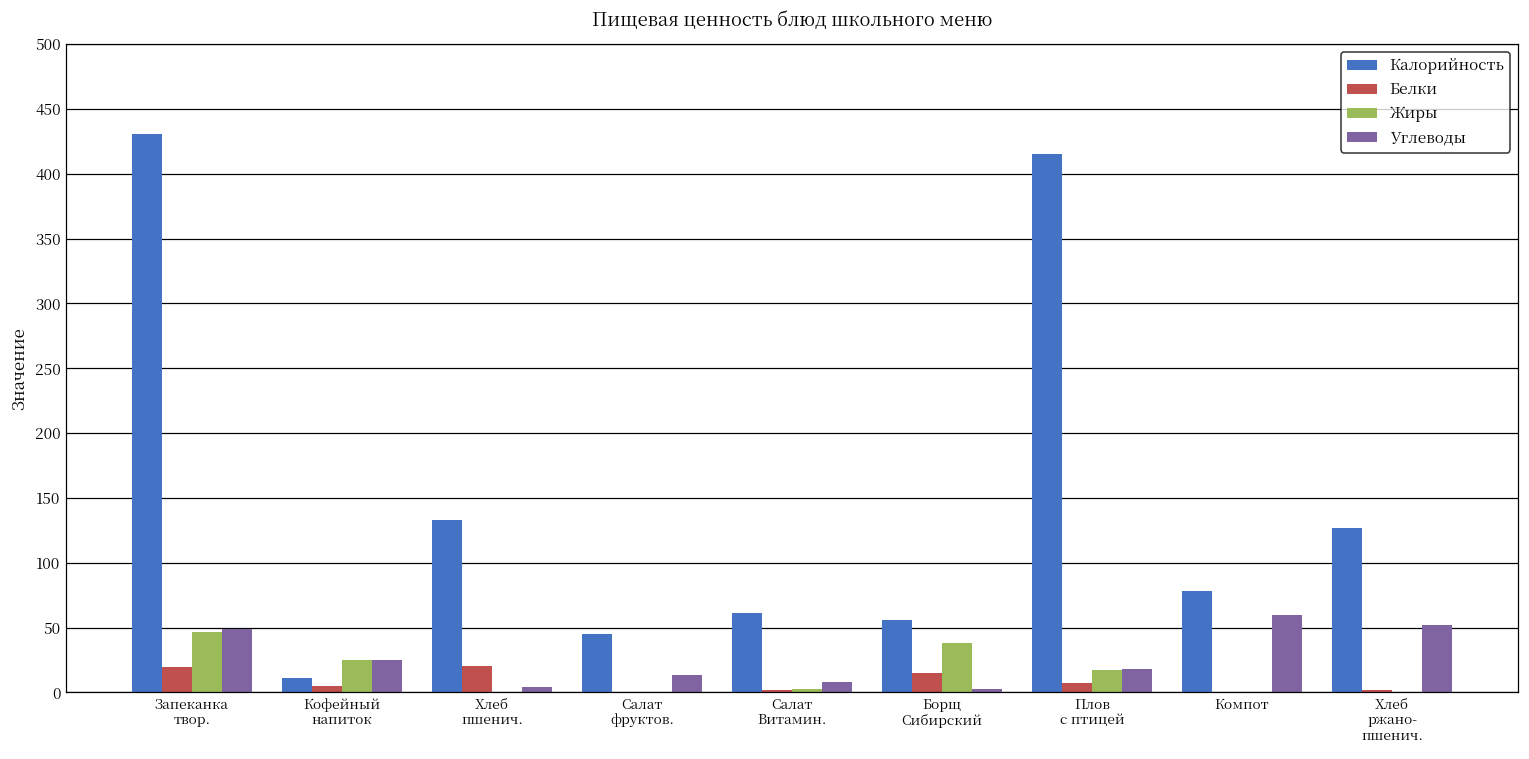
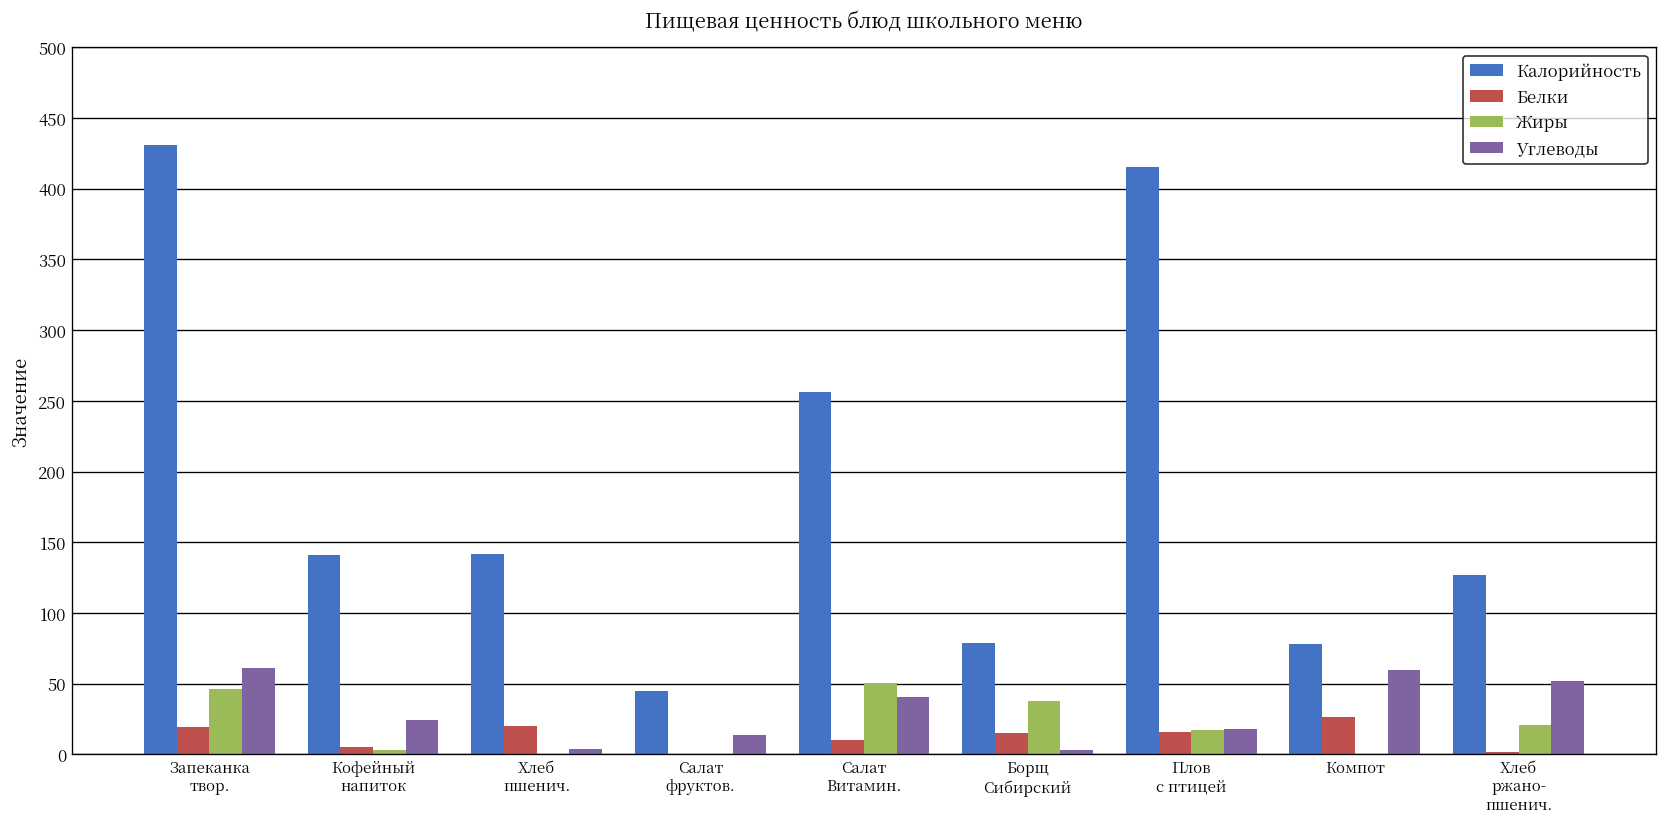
  {
    "Калорийность": {
      "Запеканка твор.": 431,
-     "Кофейный напиток": 11,
-     "Хлеб пшенич.": 133,
+     "Кофейный напиток": 141,
+     "Хлеб пшенич.": 142,
      "Салат фруктов.": 45,
-     "Салат Витамин.": 61,
-     "Борщ Сибирский": 56,
+     "Салат Витамин.": 256,
+     "Борщ Сибирский": 79,
      "Плов с птицей": 415,
      "Компот": 78,
      "Хлеб ржано- пшенич.": 127
    },
    "Белки": {
      "Запеканка твор.": 19,
      "Кофейный напиток": 5,
      "Хлеб пшенич.": 20,
      "Салат фруктов.": 0,
-     "Салат Витамин.": 2,
+     "Салат Витамин.": 10,
      "Борщ Сибирский": 15,
-     "Плов с птицей": 7,
-     "Компот": 0
+     "Плов с птицей": 16,
+     "Компот": 26
    },
    "Жиры": {
      "Запеканка твор.": 46,
-     "Кофейный напиток": 25,
+     "Кофейный напиток": 3,
      "Хлеб пшенич.": 0,
      "Салат фруктов.": 0,
-     "Салат Витамин.": 3,
+     "Салат Витамин.": 50,
      "Борщ Сибирский": 38,
      "Плов с птицей": 17,
      "Компот": 0,
-     "Хлеб ржано- пшенич.": 0
+     "Хлеб ржано- пшенич.": 21
    },
    "Углеводы": {
-     "Запеканка твор.": 49,
+     "Запеканка твор.": 61,
      "Кофейный напиток": 25,
      "Хлеб пшенич.": 4,
      "Салат фруктов.": 13,
-     "Салат Витамин.": 8,
+     "Салат Витамин.": 41,
      "Борщ Сибирский": 3,
      "Плов с птицей": 18,
      "Компот": 60,
      "Хлеб ржано- пшенич.": 52
    }
  }
